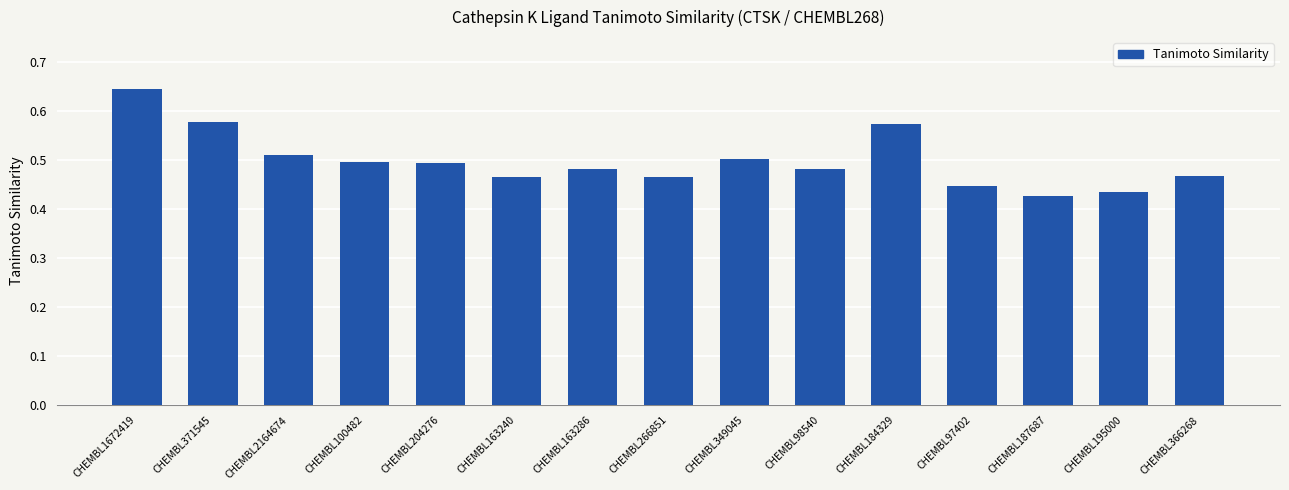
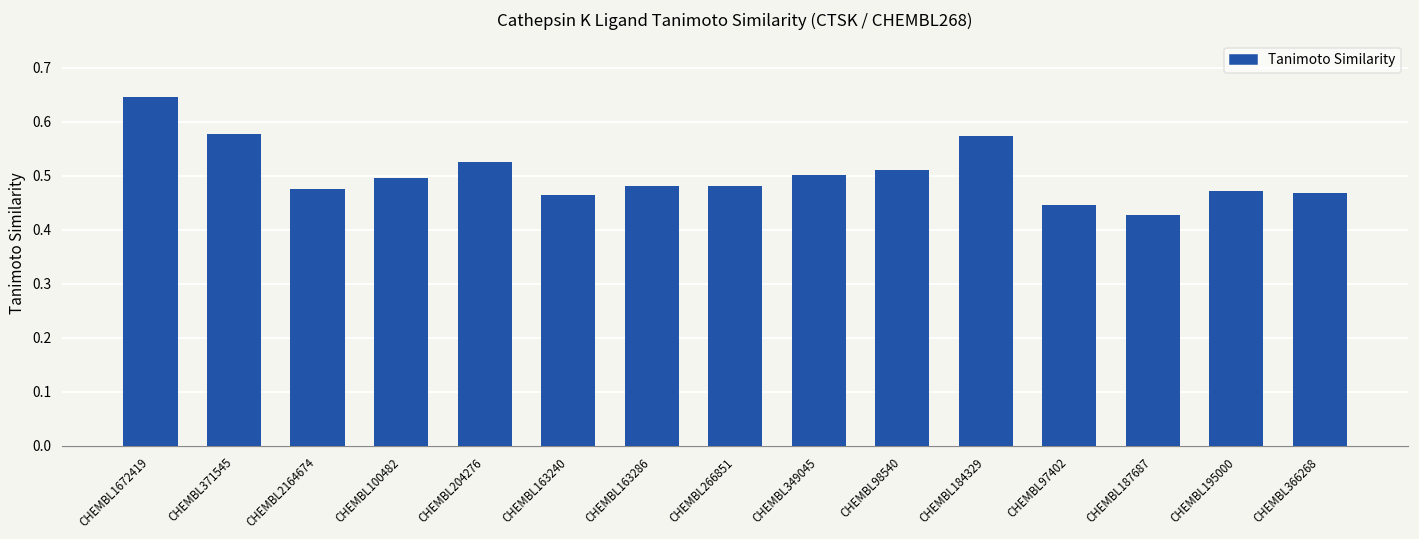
  {
    "CHEMBL1672419": 0.65,
    "CHEMBL371545": 0.58,
-   "CHEMBL2164674": 0.51,
+   "CHEMBL2164674": 0.48,
    "CHEMBL100482": 0.50,
-   "CHEMBL204276": 0.49,
+   "CHEMBL204276": 0.53,
    "CHEMBL163240": 0.46,
    "CHEMBL163286": 0.48,
-   "CHEMBL266851": 0.46,
+   "CHEMBL266851": 0.48,
    "CHEMBL349045": 0.50,
-   "CHEMBL98540": 0.48,
+   "CHEMBL98540": 0.51,
    "CHEMBL184329": 0.57,
    "CHEMBL97402": 0.45,
    "CHEMBL187687": 0.43,
-   "CHEMBL195000": 0.43,
+   "CHEMBL195000": 0.47,
    "CHEMBL366268": 0.47
  }
